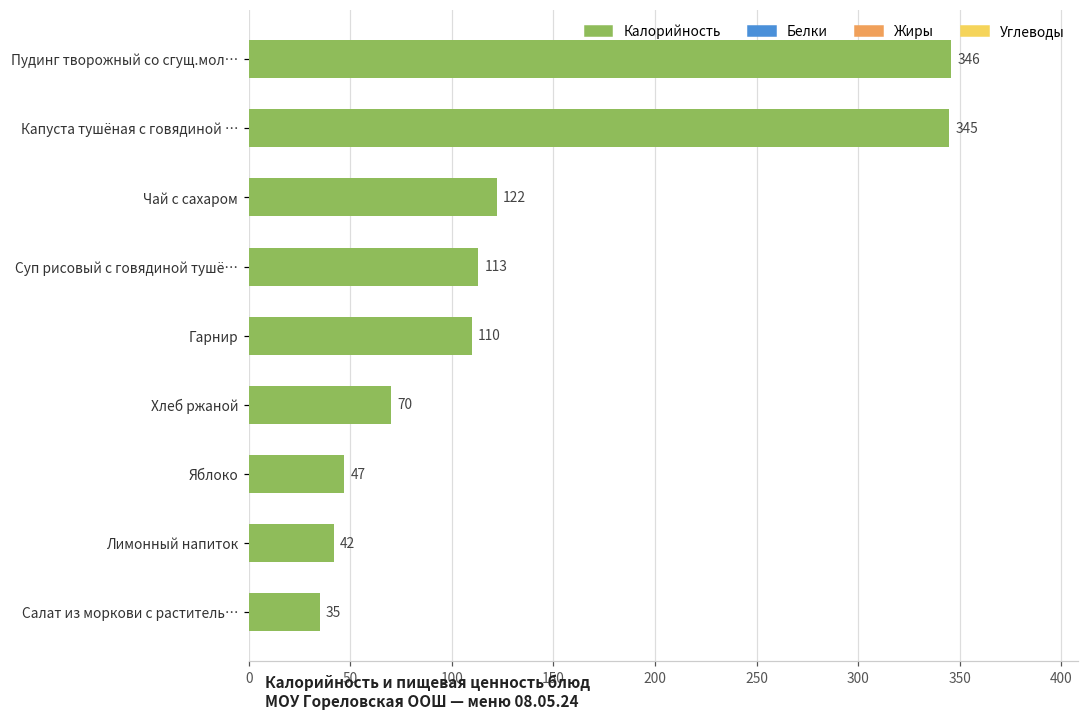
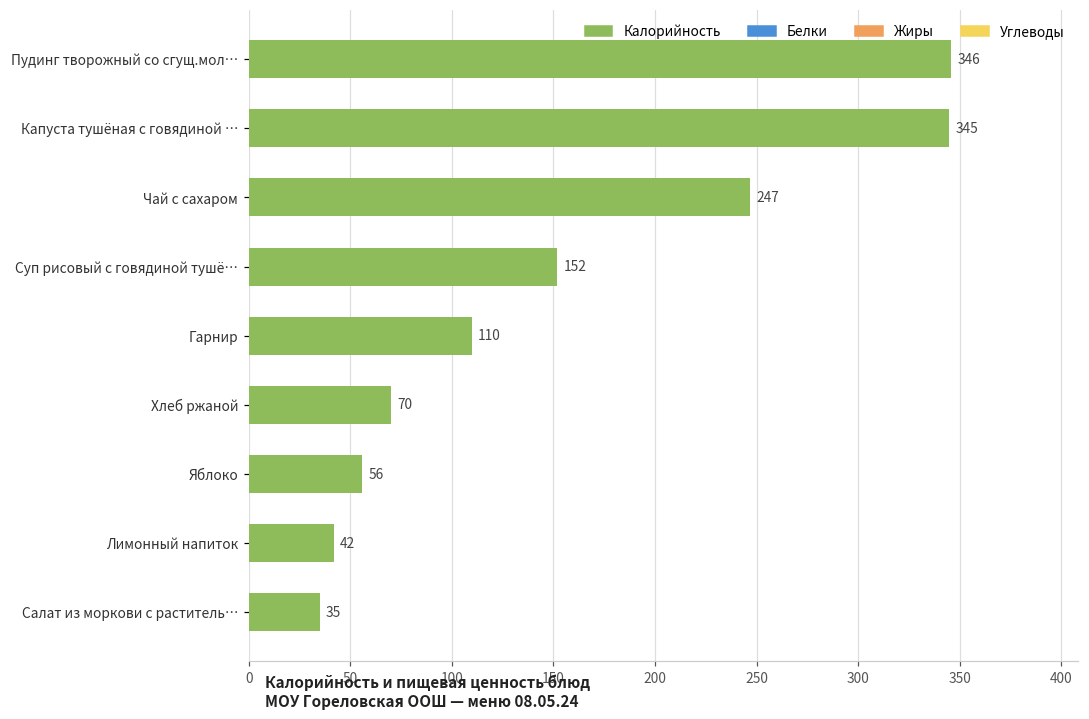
  {
    "Пудинг творожный со сгущ.мол…": 346,
    "Капуста тушёная с говядиной …": 345,
-   "Чай с сахаром": 122,
-   "Суп рисовый с говядиной тушё…": 113,
+   "Чай с сахаром": 247,
+   "Суп рисовый с говядиной тушё…": 152,
    "Гарнир": 110,
    "Хлеб ржаной": 70,
-   "Яблоко": 47,
+   "Яблоко": 56,
    "Лимонный напиток": 42,
    "Салат из моркови с раститель…": 35
  }
